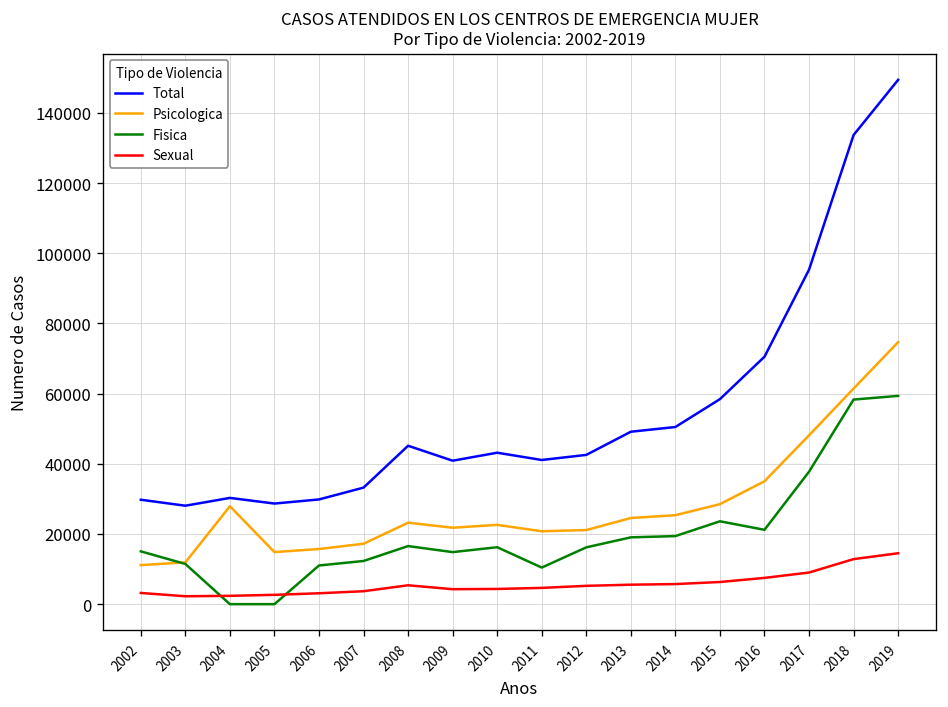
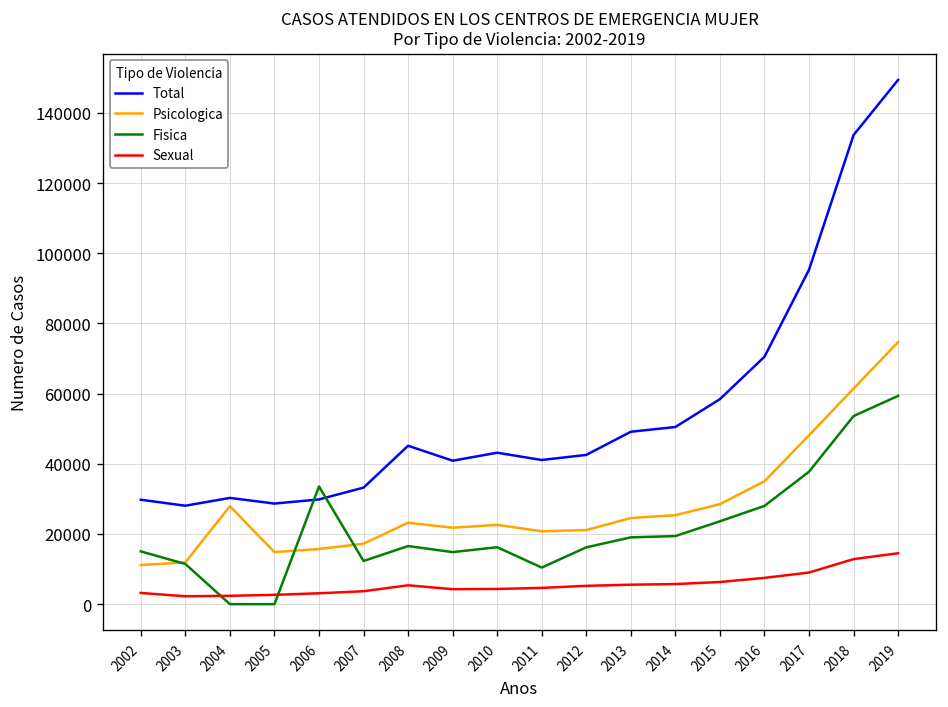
  {
    "Total": {
      "2002": 30000,
      "2003": 28000,
      "2004": 30000,
      "2005": 29000,
      "2006": 30000,
      "2007": 33000,
      "2008": 45000,
      "2009": 41000,
      "2010": 43000,
      "2011": 41000,
      "2012": 43000,
      "2013": 49000,
      "2014": 50000,
      "2015": 58000,
      "2016": 71000,
      "2017": 95000,
      "2018": 134000,
      "2019": 149000
    },
    "Psicologica": {
      "2002": 11000,
      "2004": 28000,
      "2005": 15000,
      "2006": 16000,
      "2007": 17000,
      "2008": 23000,
      "2009": 22000,
      "2010": 23000,
      "2011": 21000,
      "2012": 21000,
      "2013": 25000,
      "2014": 25000,
      "2015": 28000,
      "2016": 35000,
      "2017": 48000,
      "2018": 61000,
      "2019": 75000
    },
    "Fisica": {
      "2002": 15000,
      "2004": 0,
      "2005": 0,
-     "2006": 11000,
+     "2006": 34000,
      "2007": 12000,
      "2008": 17000,
      "2009": 15000,
      "2010": 16000,
      "2011": 10000,
      "2012": 16000,
      "2013": 19000,
      "2014": 19000,
      "2015": 24000,
-     "2016": 21000,
+     "2016": 28000,
      "2017": 38000,
-     "2018": 58000,
+     "2018": 54000,
      "2019": 59000
    },
    "Sexual": {
      "2002": 3000,
      "2003": 2000,
      "2004": 2000,
      "2005": 3000,
      "2006": 3000,
      "2007": 4000,
      "2008": 5000,
      "2009": 4000,
      "2010": 4000,
      "2011": 5000,
      "2012": 5000,
      "2013": 6000,
      "2014": 6000,
      "2015": 6000,
      "2016": 7000,
      "2017": 9000,
      "2018": 13000,
      "2019": 15000
    }
  }
